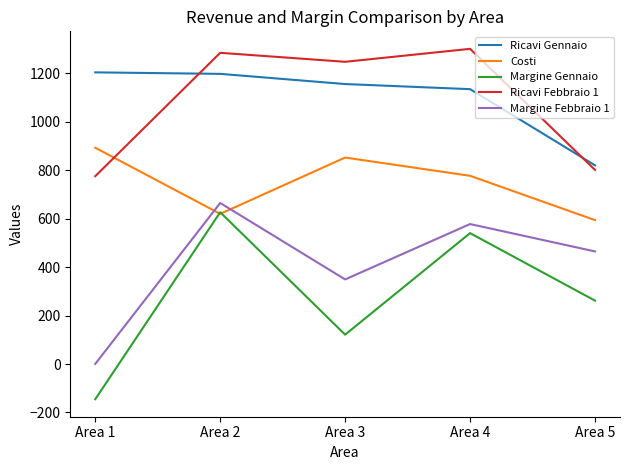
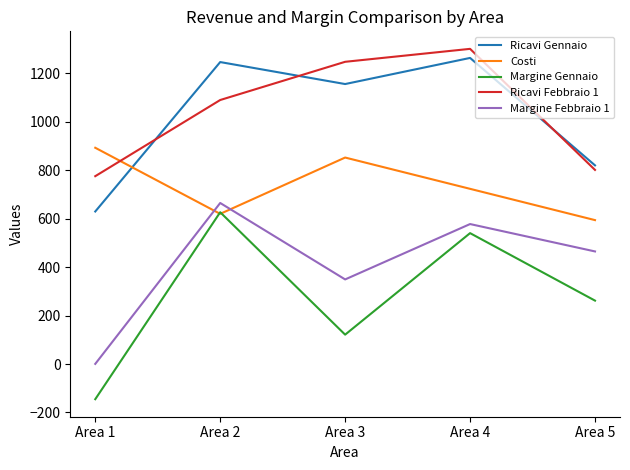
  {
    "Ricavi Gennaio": {
-     "Area 1": 1200,
-     "Area 2": 1200,
+     "Area 1": 630,
+     "Area 2": 1250,
      "Area 3": 1160,
-     "Area 4": 1130,
+     "Area 4": 1260,
      "Area 5": 820
    },
    "Costi": {
      "Area 1": 890,
      "Area 3": 850,
-     "Area 4": 780,
+     "Area 4": 720,
      "Area 5": 590
    },
    "Margine Gennaio": {
      "Area 1": -150,
      "Area 3": 120,
      "Area 4": 540,
      "Area 5": 260
    },
    "Ricavi Febbraio 1": {
      "Area 1": 780,
-     "Area 2": 1280,
+     "Area 2": 1090,
      "Area 3": 1250,
      "Area 4": 1300,
      "Area 5": 800
    },
    "Margine Febbraio 1": {
      "Area 1": 0,
      "Area 2": 660,
      "Area 3": 350,
      "Area 4": 580,
      "Area 5": 460
    }
  }
